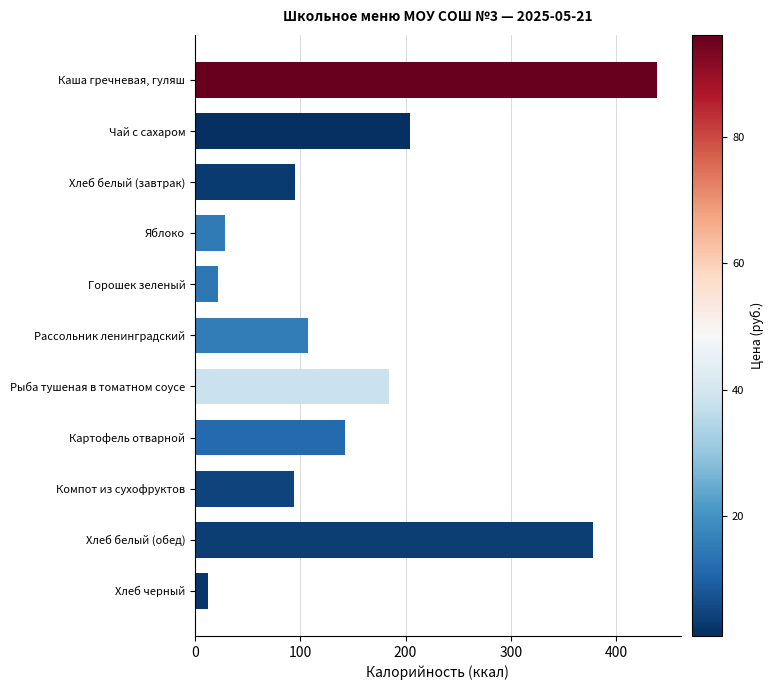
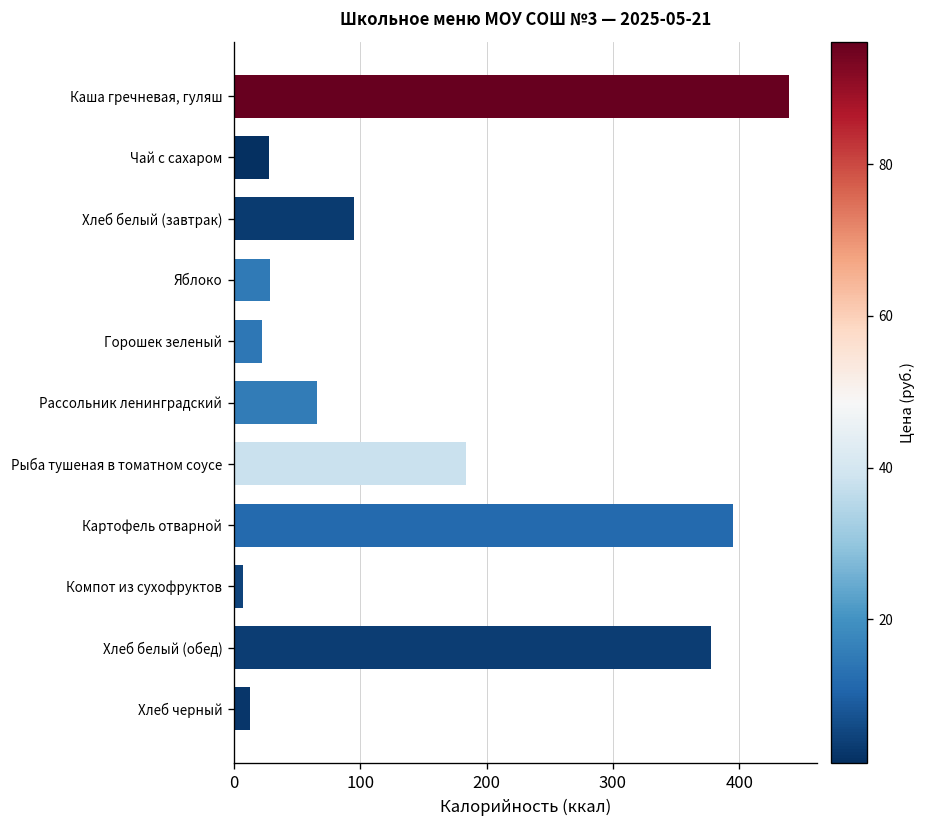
  {
    "Каша гречневая, гуляш": 439,
-   "Чай с сахаром": 205,
+   "Чай с сахаром": 28,
    "Хлеб белый (завтрак)": 95,
    "Яблоко": 29,
    "Горошек зеленый": 22,
-   "Рассольник ленинградский": 107,
+   "Рассольник ленинградский": 66,
    "Рыба тушеная в томатном соусе": 184,
-   "Картофель отварной": 142,
-   "Компот из сухофруктов": 94,
+   "Картофель отварной": 395,
+   "Компот из сухофруктов": 8,
    "Хлеб белый (обед)": 378,
    "Хлеб черный": 13
  }
